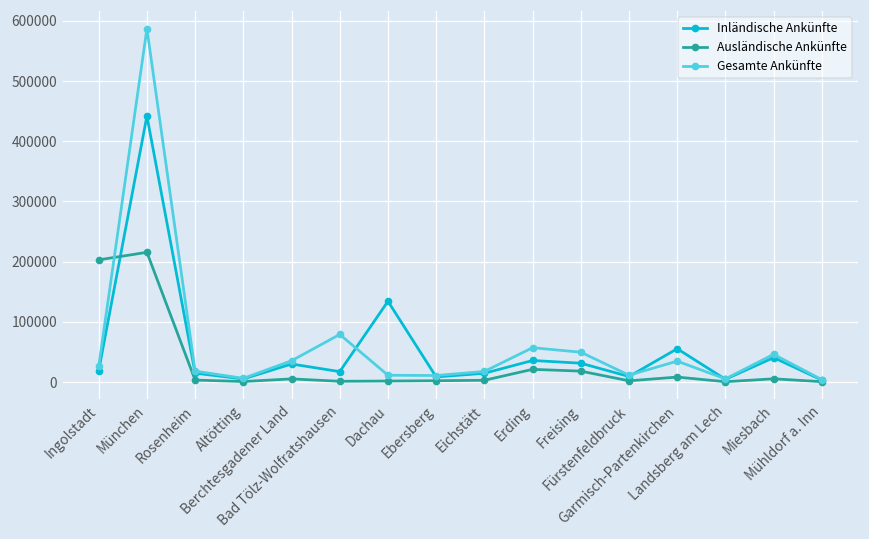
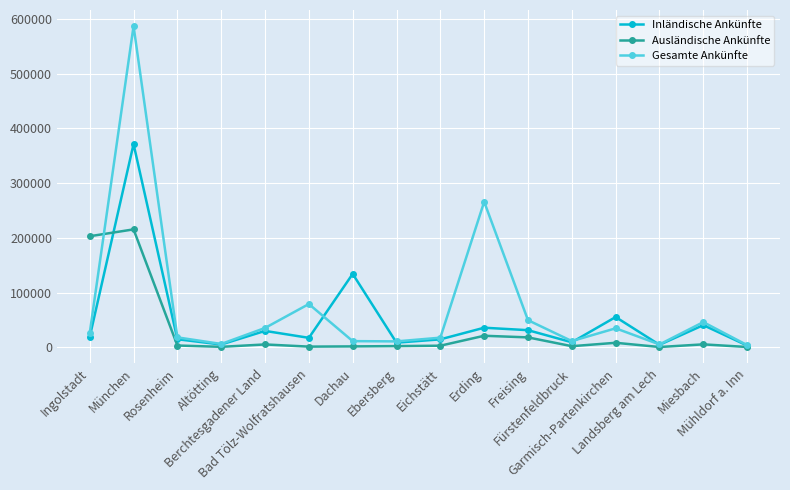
  {
    "Inländische Ankünfte": {
      "Ingolstadt": 20000,
-     "München": 440000,
+     "München": 370000,
      "Berchtesgadener Land": 30000,
      "Bad Tölz-Wolfratshausen": 20000,
      "Dachau": 130000,
      "Erding": 40000,
      "Freising": 30000,
      "Garmisch-Partenkirchen": 60000,
      "Miesbach": 40000
    },
    "Ausländische Ankünfte": {
      "Ingolstadt": 200000,
      "München": 220000,
      "Rosenheim": 0,
      "Berchtesgadener Land": 10000,
      "Bad Tölz-Wolfratshausen": 0,
      "Dachau": 0,
      "Ebersberg": 0,
      "Eichstätt": 0,
      "Erding": 20000,
      "Freising": 20000,
      "Fürstenfeldbruck": 0,
      "Garmisch-Partenkirchen": 10000,
      "Miesbach": 10000
    },
    "Gesamte Ankünfte": {
      "Ingolstadt": 30000,
      "München": 590000,
      "Berchtesgadener Land": 40000,
      "Bad Tölz-Wolfratshausen": 80000,
      "Dachau": 10000,
-     "Erding": 60000,
+     "Erding": 270000,
      "Freising": 50000,
      "Garmisch-Partenkirchen": 30000,
      "Miesbach": 50000
    }
  }
